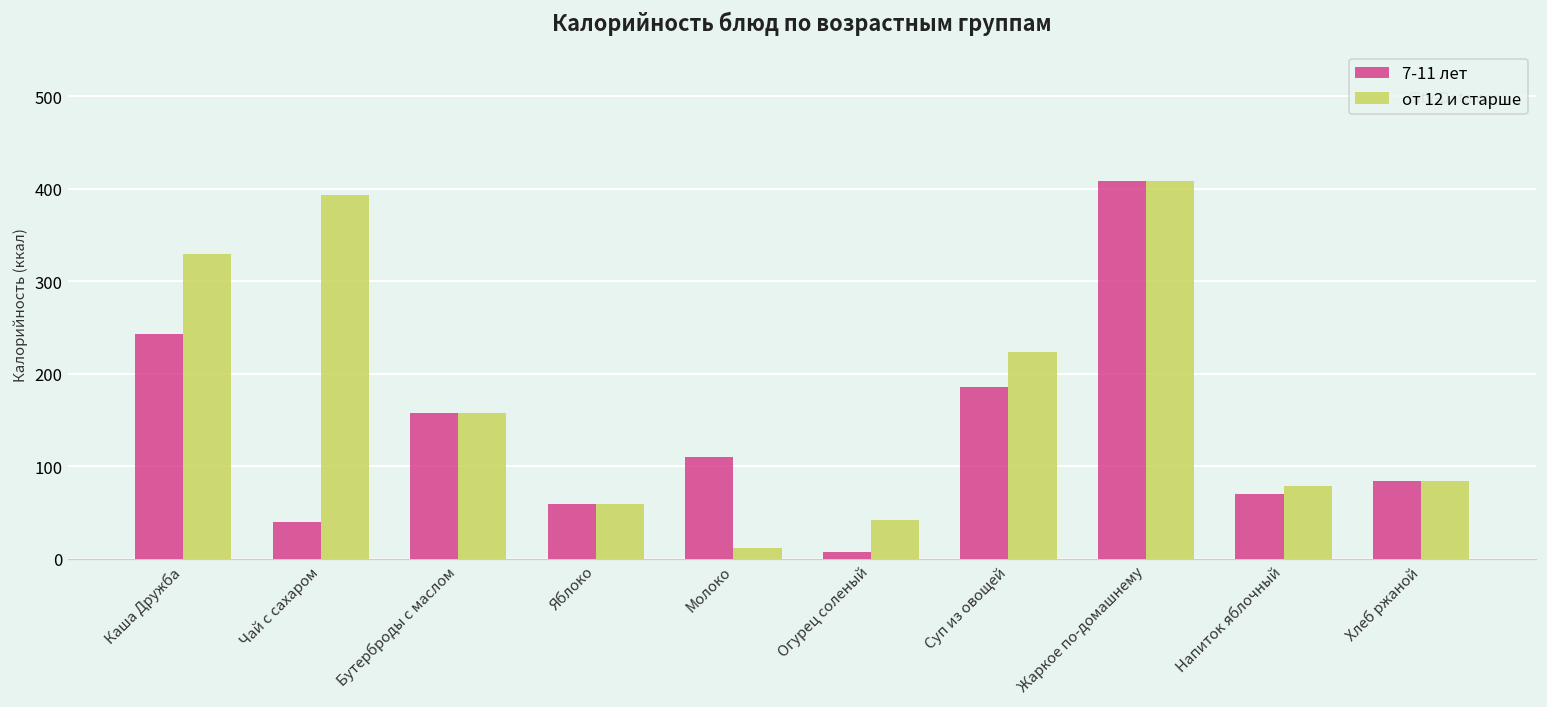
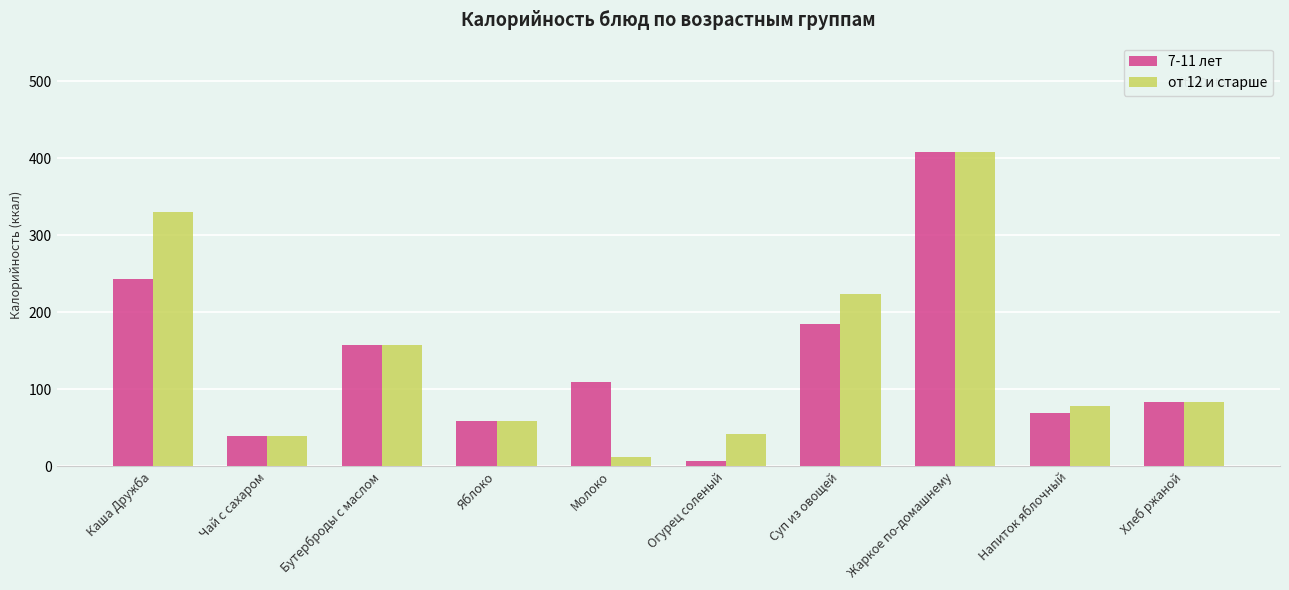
  {
    "7-11 лет": {
      "Каша Дружба": 240,
      "Чай с сахаром": 40,
      "Бутерброды с маслом": 160,
      "Яблоко": 60,
      "Молоко": 110,
      "Огурец соленый": 10,
      "Суп из овощей": 190,
      "Жаркое по-домашнему": 410,
      "Напиток яблочный": 70,
      "Хлеб ржаной": 80
    },
    "от 12 и старше": {
      "Каша Дружба": 330,
-     "Чай с сахаром": 390,
+     "Чай с сахаром": 40,
      "Бутерброды с маслом": 160,
      "Яблоко": 60,
      "Молоко": 10,
      "Огурец соленый": 40,
      "Суп из овощей": 220,
      "Жаркое по-домашнему": 410,
      "Напиток яблочный": 80,
      "Хлеб ржаной": 80
    }
  }
